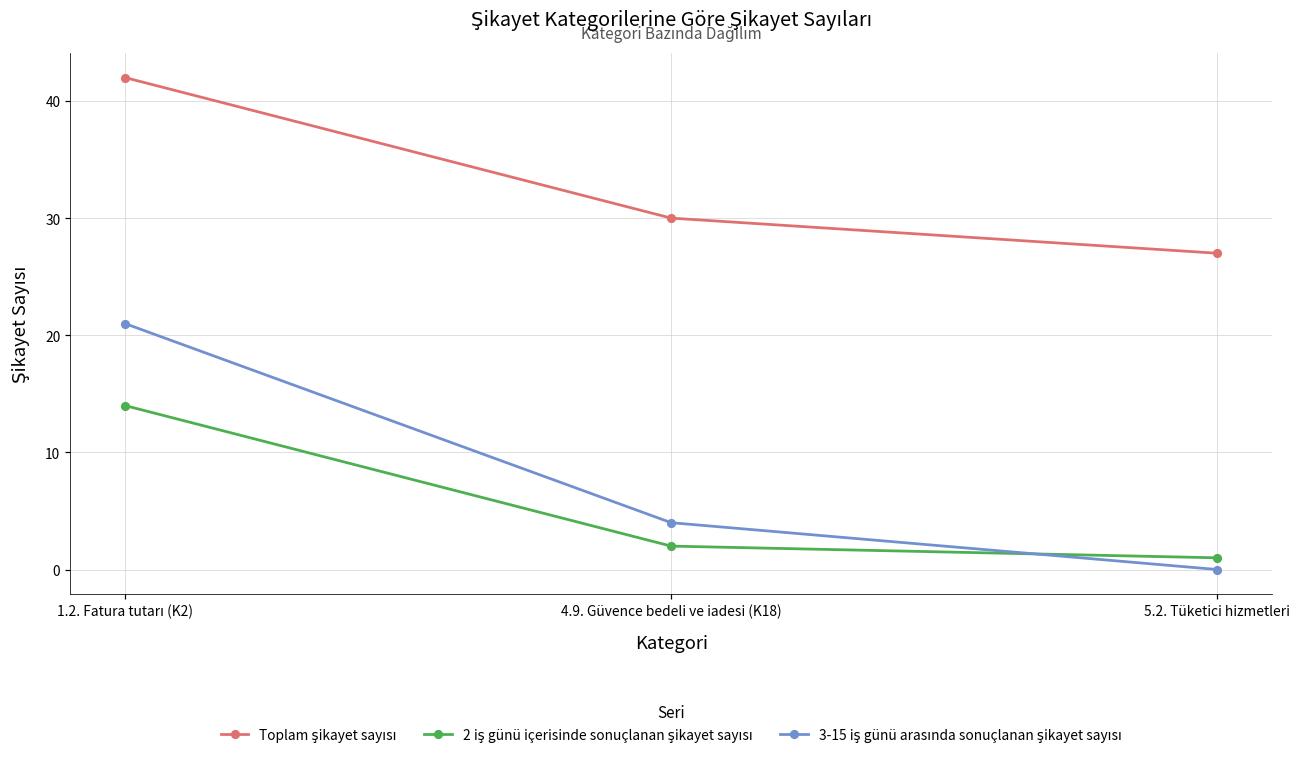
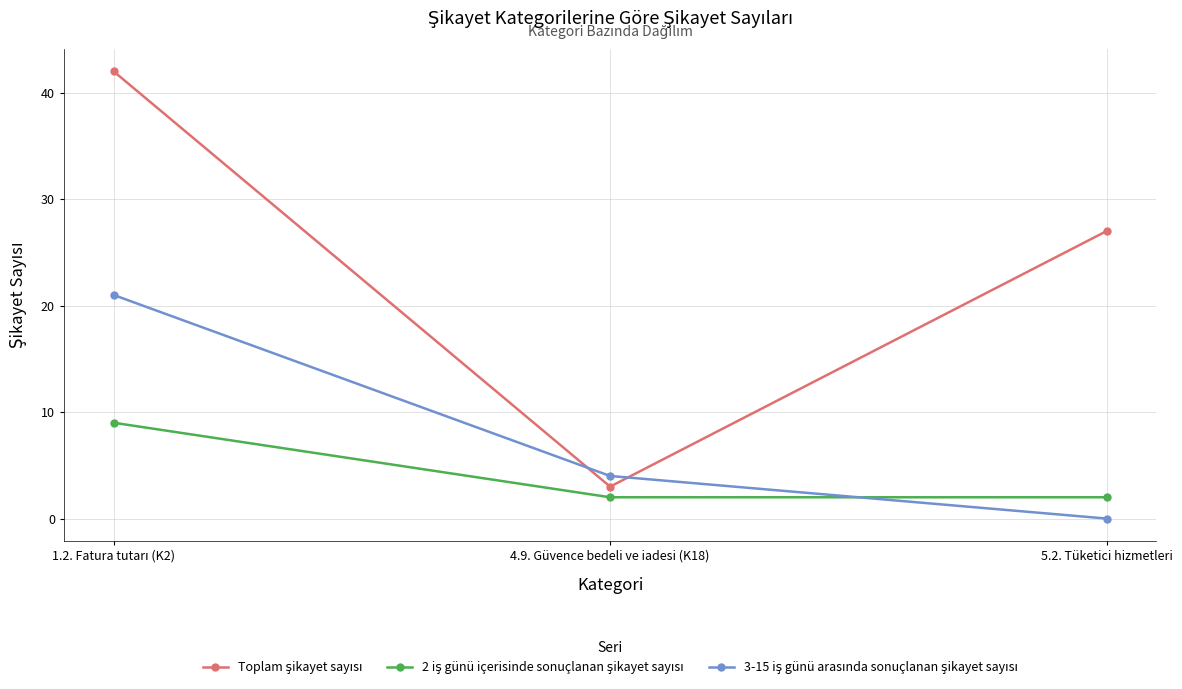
  {
    "Toplam şikayet sayısı": {
      "1.2. Fatura tutarı (K2)": 42,
-     "4.9. Güvence bedeli ve iadesi (K18)": 30,
+     "4.9. Güvence bedeli ve iadesi (K18)": 3,
      "5.2. Tüketici hizmetleri": 27
    },
    "2 iş günü içerisinde sonuçlanan şikayet sayısı": {
-     "1.2. Fatura tutarı (K2)": 14,
+     "1.2. Fatura tutarı (K2)": 9,
      "4.9. Güvence bedeli ve iadesi (K18)": 2,
-     "5.2. Tüketici hizmetleri": 1
+     "5.2. Tüketici hizmetleri": 2
    },
    "3-15 iş günü arasında sonuçlanan şikayet sayısı": {
      "1.2. Fatura tutarı (K2)": 21,
      "4.9. Güvence bedeli ve iadesi (K18)": 4,
      "5.2. Tüketici hizmetleri": 0
    }
  }
